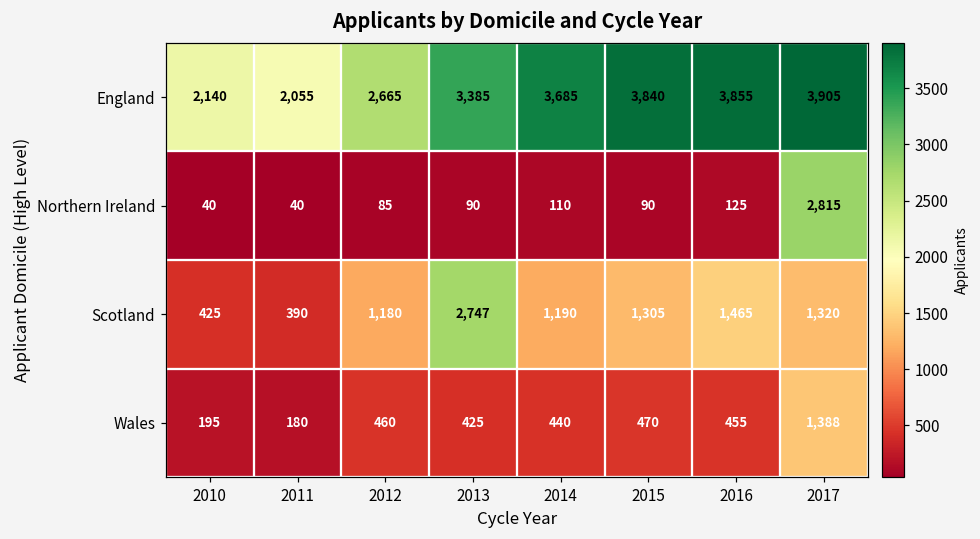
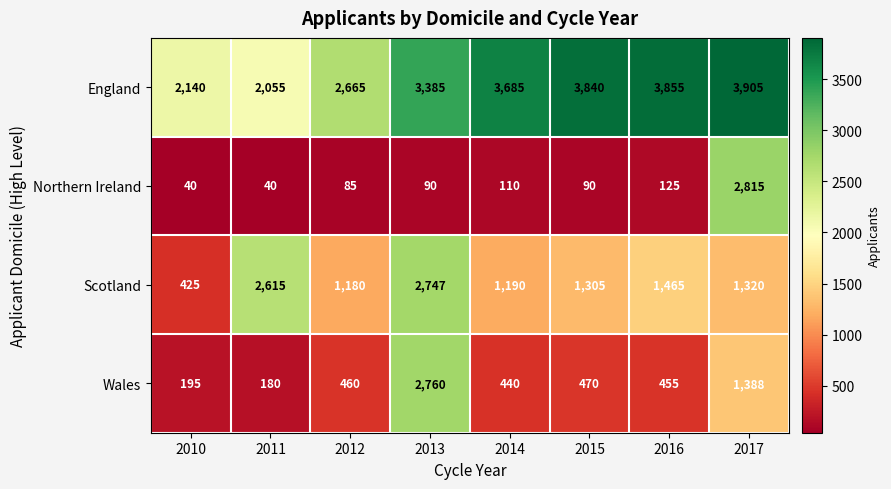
  {
    "England": {
      "2010": "2,140",
      "2011": "2,055",
      "2012": "2,665",
      "2013": "3,385",
      "2014": "3,685",
      "2015": "3,840",
      "2016": "3,855",
      "2017": "3,905"
    },
    "Northern Ireland": {
      "2010": "40",
      "2011": "40",
      "2012": "85",
      "2013": "90",
      "2014": "110",
      "2015": "90",
      "2016": "125",
      "2017": "2,815"
    },
    "Scotland": {
      "2010": "425",
-     "2011": "390",
+     "2011": "2,615",
      "2012": "1,180",
      "2013": "2,747",
      "2014": "1,190",
      "2015": "1,305",
      "2016": "1,465",
      "2017": "1,320"
    },
    "Wales": {
      "2010": "195",
      "2011": "180",
      "2012": "460",
-     "2013": "425",
+     "2013": "2,760",
      "2014": "440",
      "2015": "470",
      "2016": "455",
      "2017": "1,388"
    }
  }
